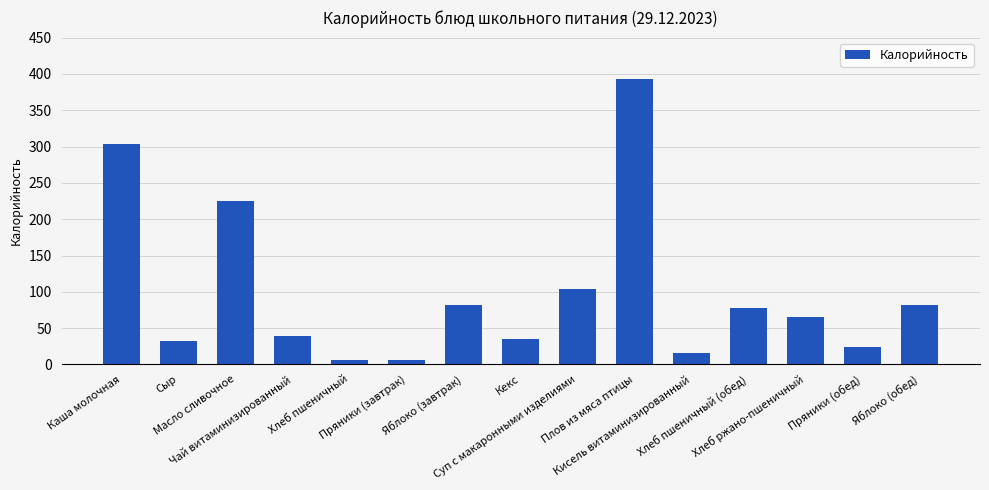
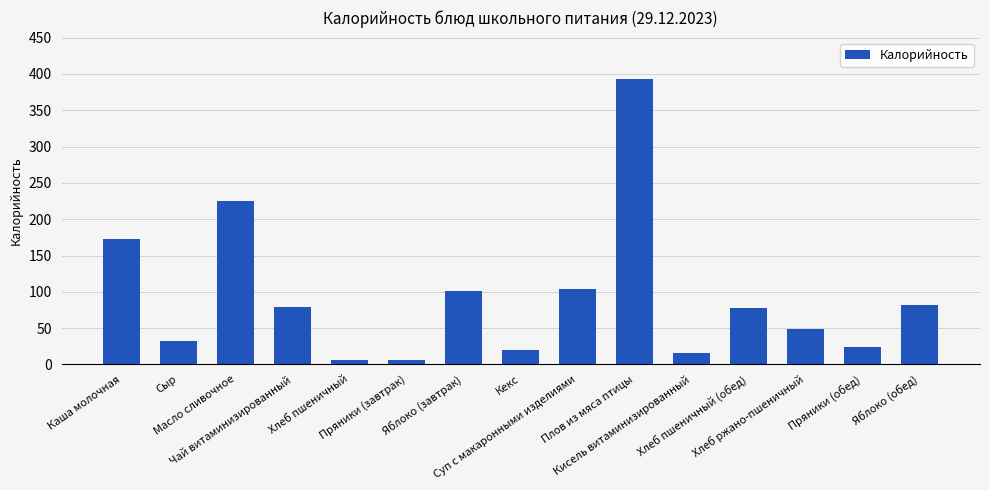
  {
-   "Каша молочная": 300,
+   "Каша молочная": 170,
    "Сыр": 30,
    "Масло сливочное": 220,
-   "Чай витаминизированный": 40,
+   "Чай витаминизированный": 80,
    "Хлеб пшеничный": 10,
    "Пряники (завтрак)": 10,
-   "Яблоко (завтрак)": 80,
-   "Кекс": 30,
+   "Яблоко (завтрак)": 100,
+   "Кекс": 20,
    "Суп с макаронными изделиями": 100,
    "Плов из мяса птицы": 390,
    "Кисель витаминизированный": 20,
    "Хлеб пшеничный (обед)": 80,
-   "Хлеб ржано-пшеничный": 70,
+   "Хлеб ржано-пшеничный": 50,
    "Пряники (обед)": 20,
    "Яблоко (обед)": 80
  }
